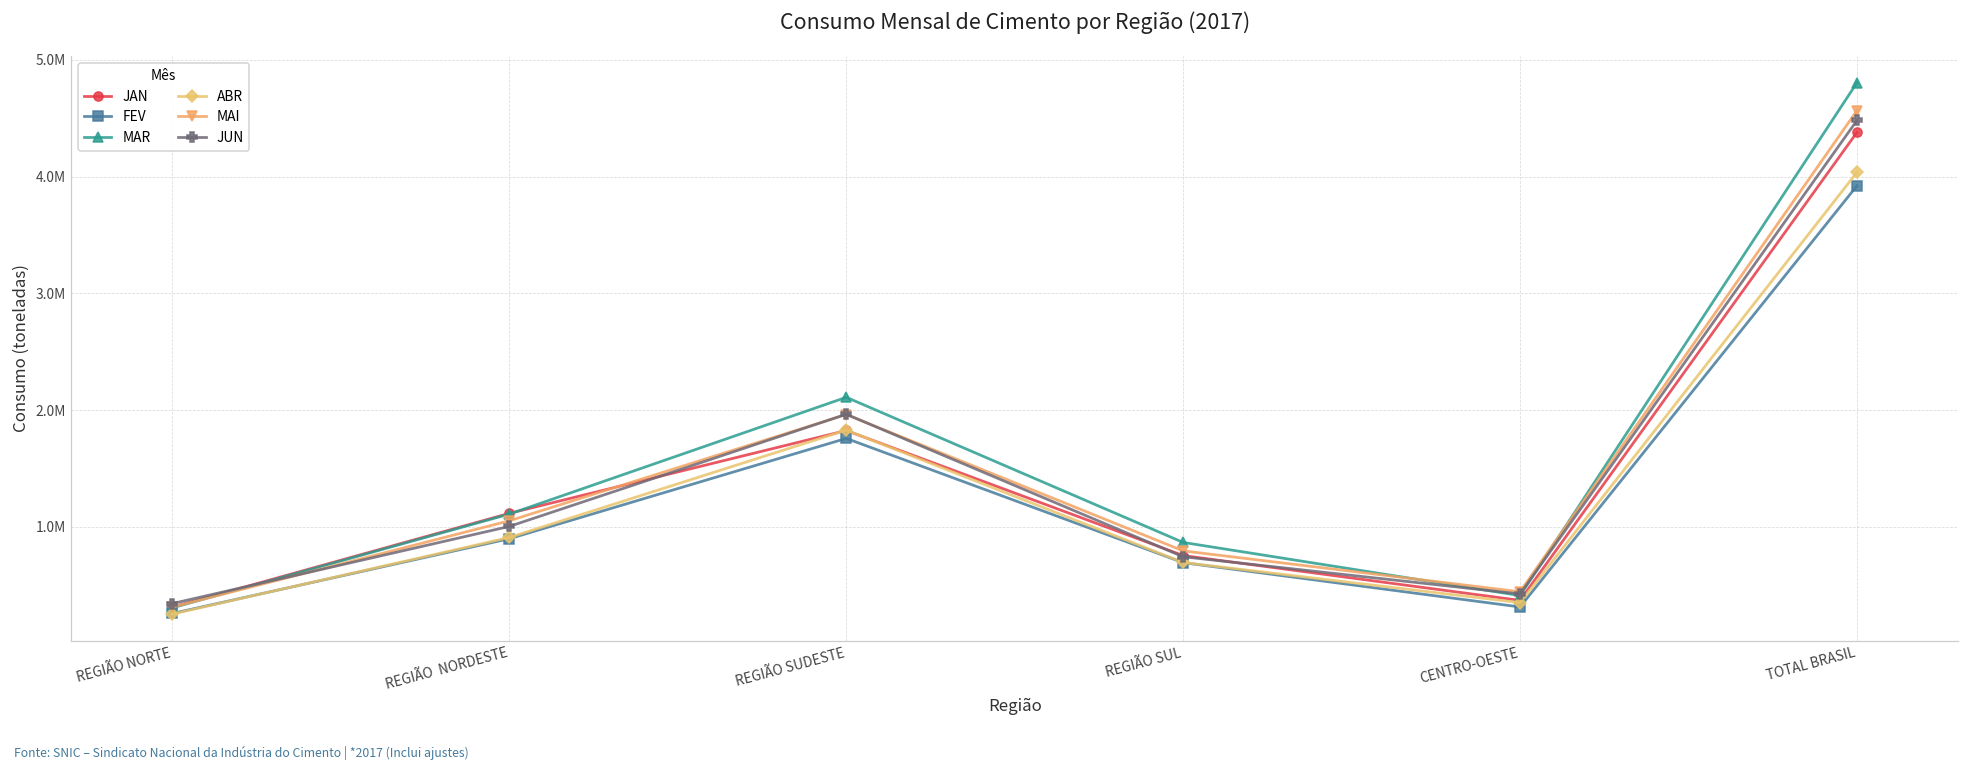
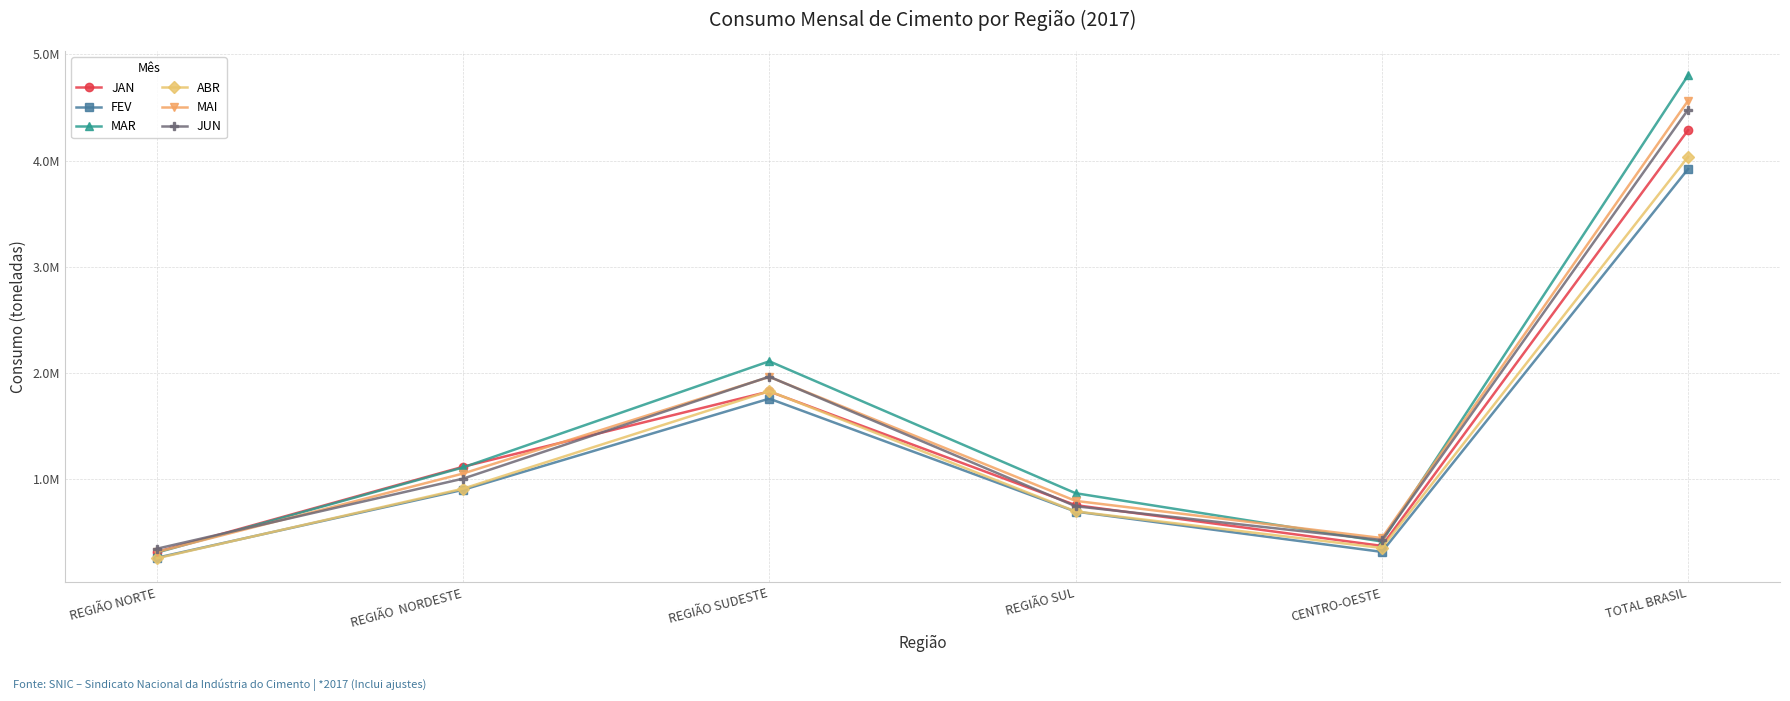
  {
    "JAN": {
-     "TOTAL BRASIL": 4380000
+     "TOTAL BRASIL": 4290000
    }
  }
